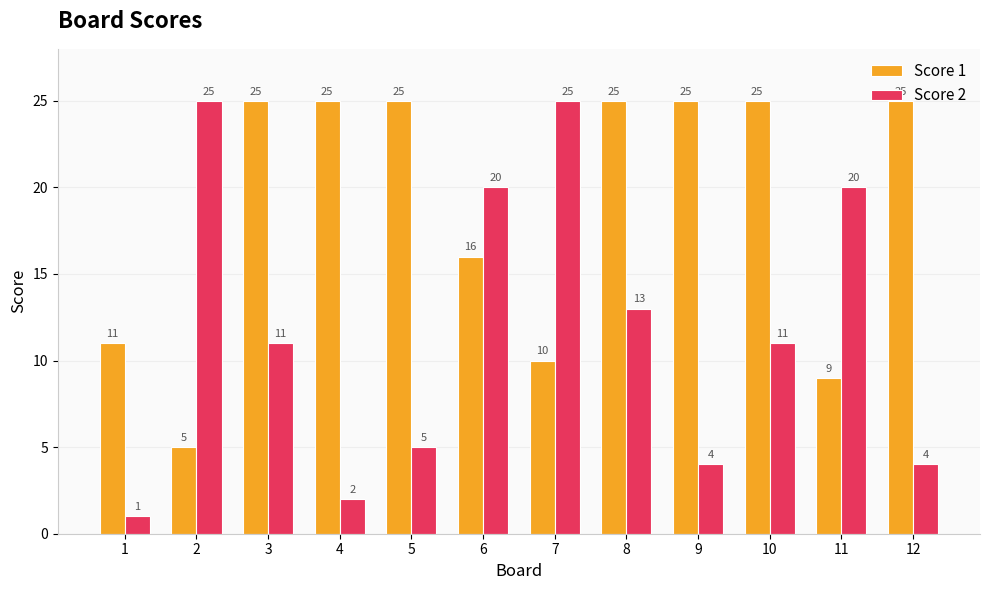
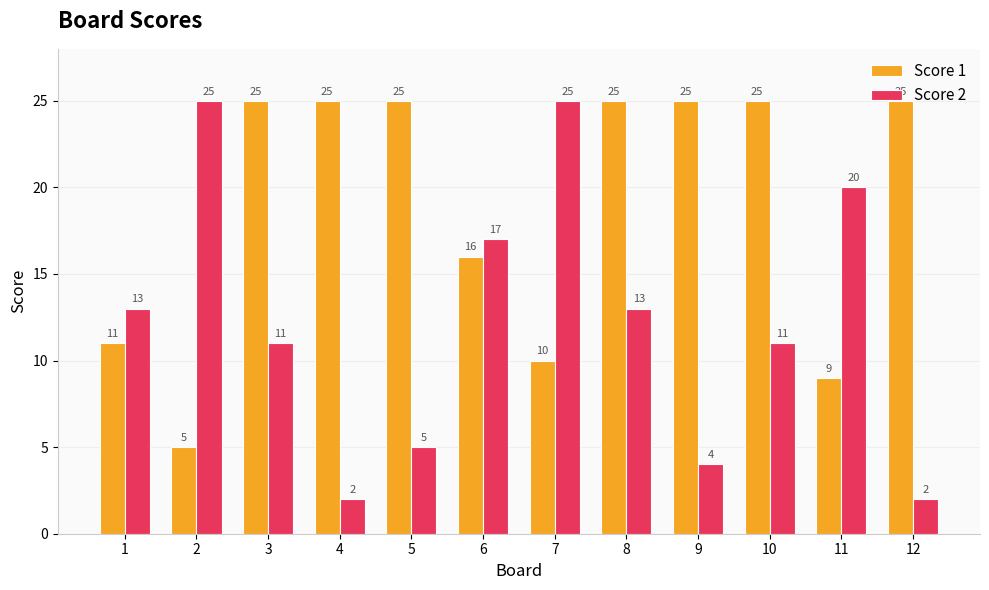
  {
    "Score 1": {
      "1": 11,
      "2": 5,
      "3": 25,
      "4": 25,
      "5": 25,
      "6": 16,
      "7": 10,
      "8": 25,
      "9": 25,
      "10": 25,
      "11": 9,
      "12": 25
    },
    "Score 2": {
-     "1": 1,
+     "1": 13,
      "2": 25,
      "3": 11,
      "4": 2,
      "5": 5,
-     "6": 20,
+     "6": 17,
      "7": 25,
      "8": 13,
      "9": 4,
      "10": 11,
      "11": 20,
-     "12": 4
+     "12": 2
    }
  }
